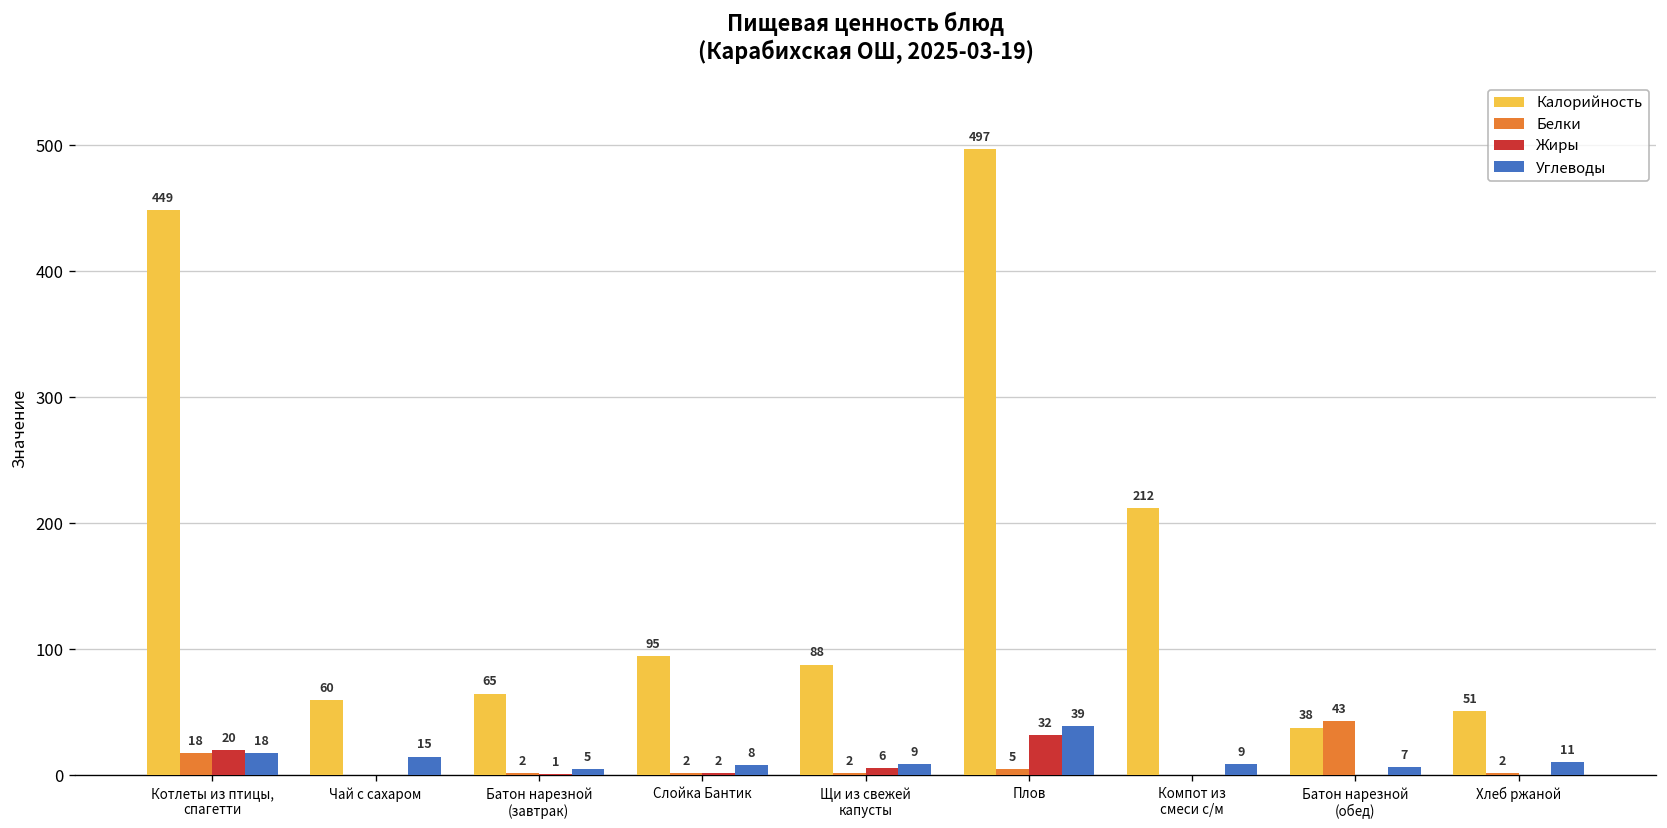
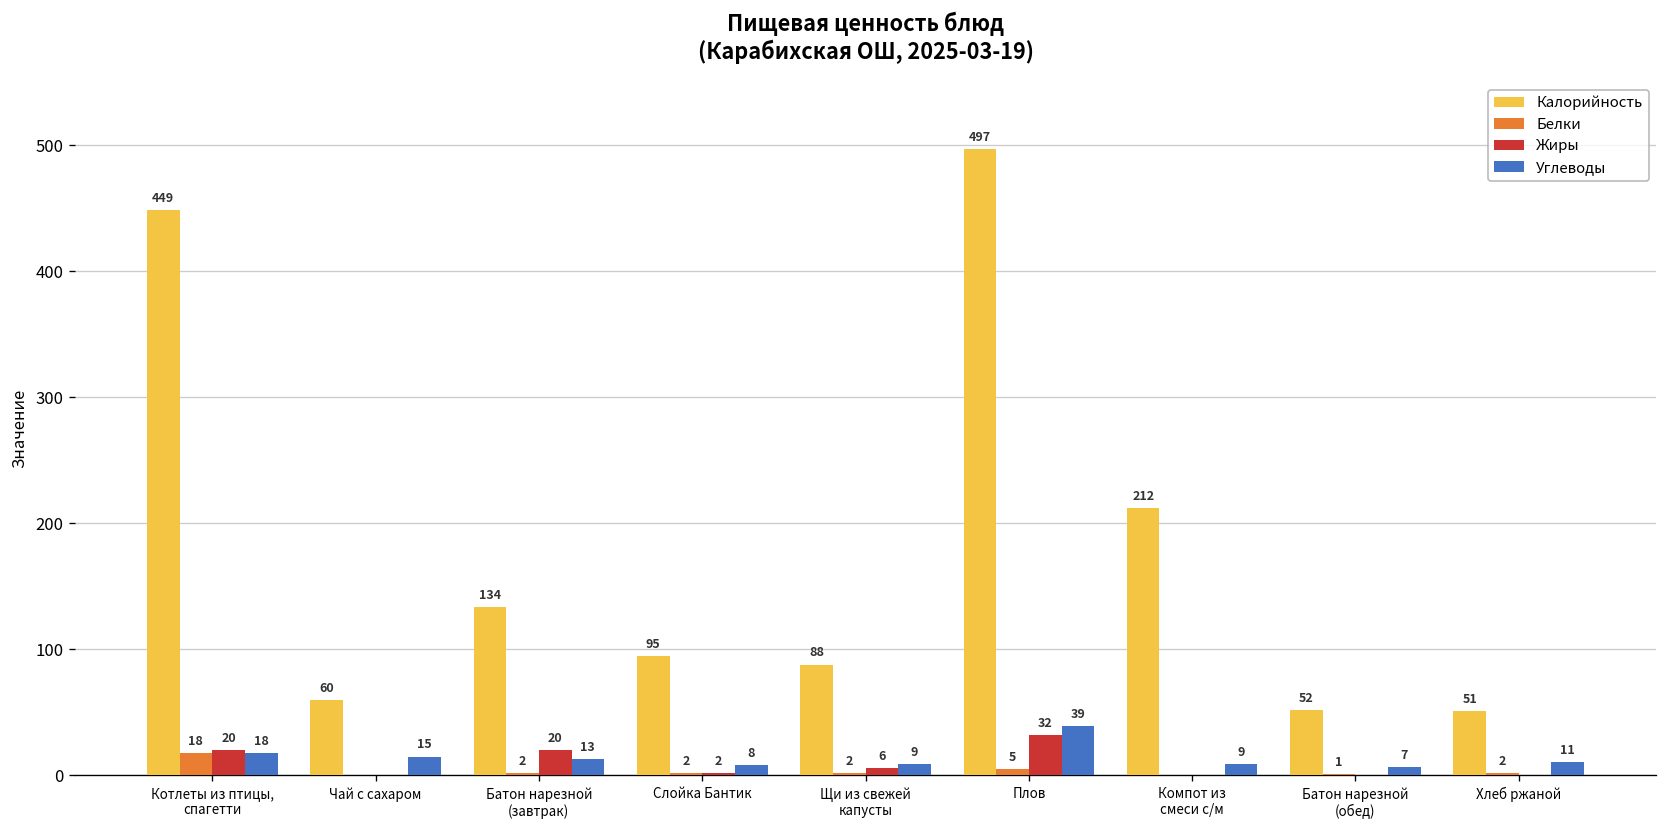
  {
    "Калорийность": {
      "Котлеты из птицы, спагетти": 449,
      "Чай с сахаром": 60,
-     "Батон нарезной (завтрак)": 65,
+     "Батон нарезной (завтрак)": 134,
      "Слойка Бантик": 95,
      "Щи из свежей капусты": 88,
      "Плов": 497,
      "Компот из смеси с/м": 212,
-     "Батон нарезной (обед)": 38,
+     "Батон нарезной (обед)": 52,
      "Хлеб ржаной": 51
    },
    "Белки": {
      "Котлеты из птицы, спагетти": 18,
      "Батон нарезной (завтрак)": 2,
      "Слойка Бантик": 2,
      "Щи из свежей капусты": 2,
      "Плов": 5,
-     "Батон нарезной (обед)": 43,
+     "Батон нарезной (обед)": 1,
      "Хлеб ржаной": 2
    },
    "Жиры": {
      "Котлеты из птицы, спагетти": 20,
-     "Батон нарезной (завтрак)": 1,
+     "Батон нарезной (завтрак)": 20,
      "Слойка Бантик": 2,
      "Щи из свежей капусты": 6,
      "Плов": 32
    },
    "Углеводы": {
      "Котлеты из птицы, спагетти": 18,
      "Чай с сахаром": 15,
-     "Батон нарезной (завтрак)": 5,
+     "Батон нарезной (завтрак)": 13,
      "Слойка Бантик": 8,
      "Щи из свежей капусты": 9,
      "Плов": 39,
      "Компот из смеси с/м": 9,
      "Батон нарезной (обед)": 7,
      "Хлеб ржаной": 11
    }
  }
